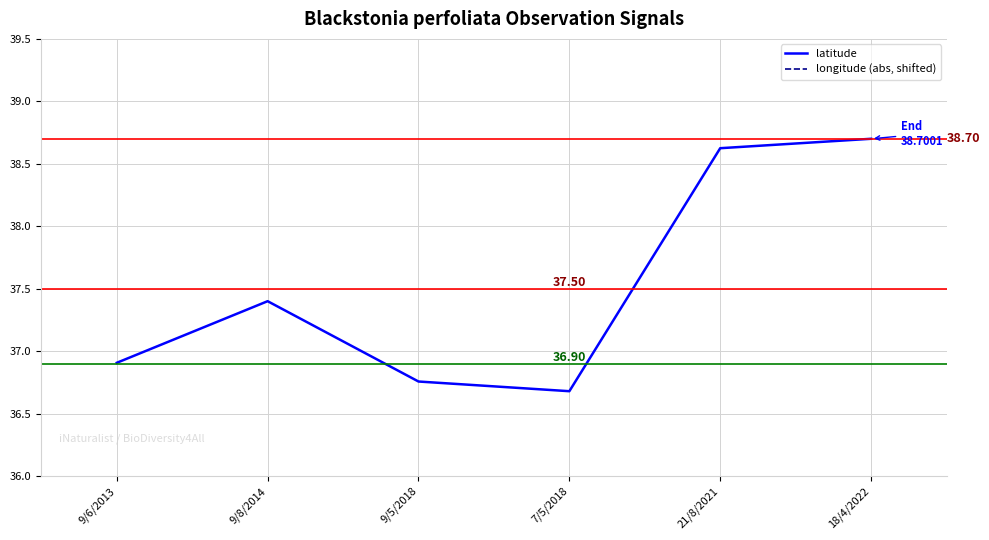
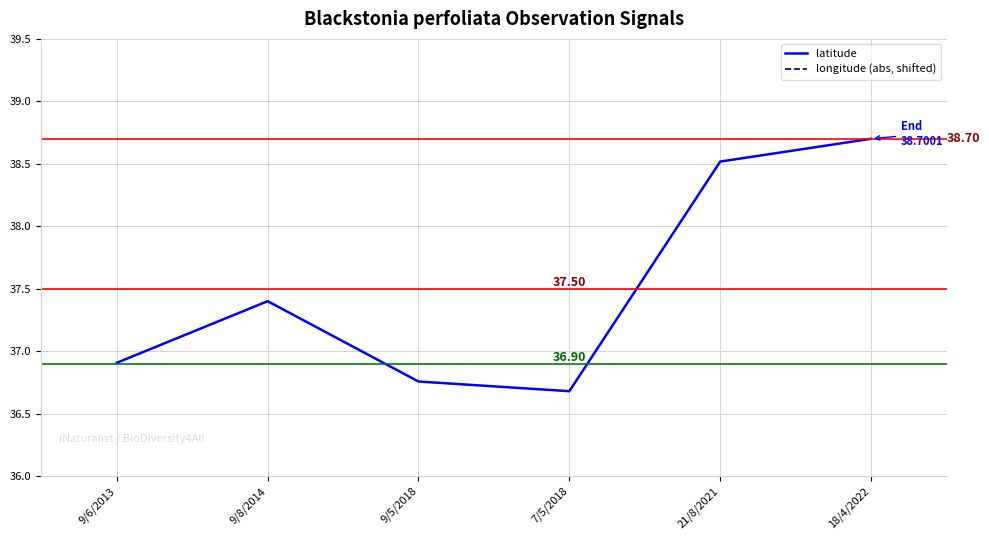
  {
    "latitude": {
      "9/6/2013": 36.91,
      "9/8/2014": 37.40,
      "9/5/2018": 36.76,
      "7/5/2018": 36.68,
-     "21/8/2021": 38.62
+     "21/8/2021": 38.52
    }
  }
